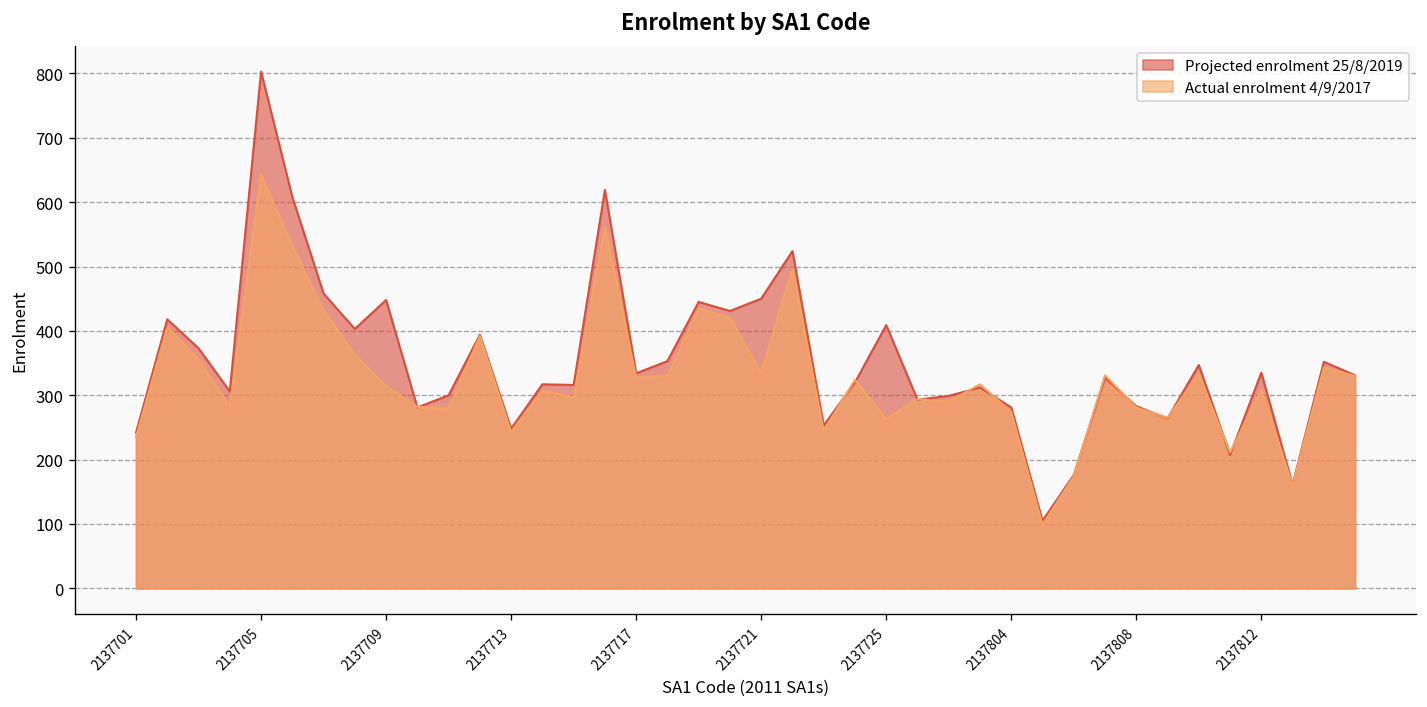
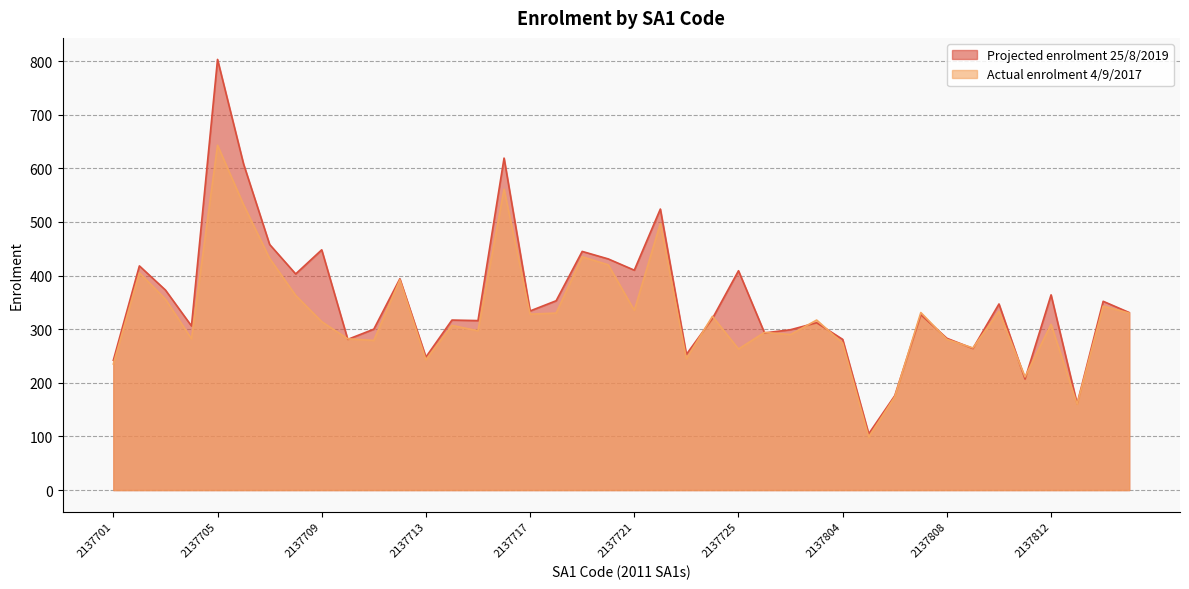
  {
    "Projected enrolment 25/8/2019": {
      "2137701": 240,
      "2137705": 800,
      "2137709": 450,
      "2137713": 250,
      "2137717": 330,
-     "2137721": 450,
+     "2137721": 410,
      "2137725": 410,
      "2137804": 280,
-     "2137812": 340
+     "2137812": 360
    },
    "Actual enrolment 4/9/2017": {
      "2137701": 240,
      "2137705": 640,
      "2137709": 310,
      "2137713": 240,
      "2137717": 330,
      "2137721": 340,
      "2137725": 260,
      "2137804": 270,
      "2137812": 310
    }
  }
